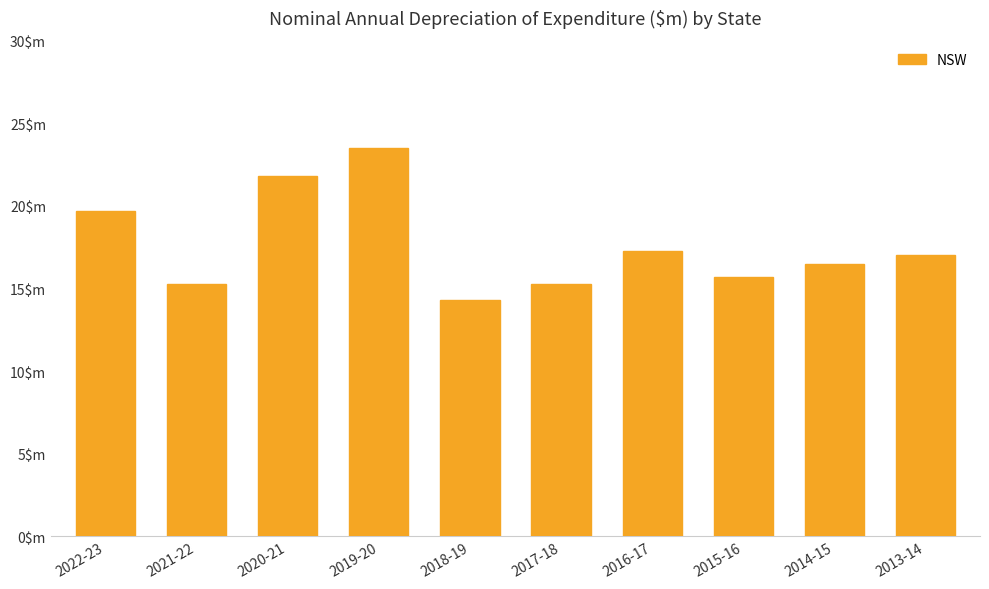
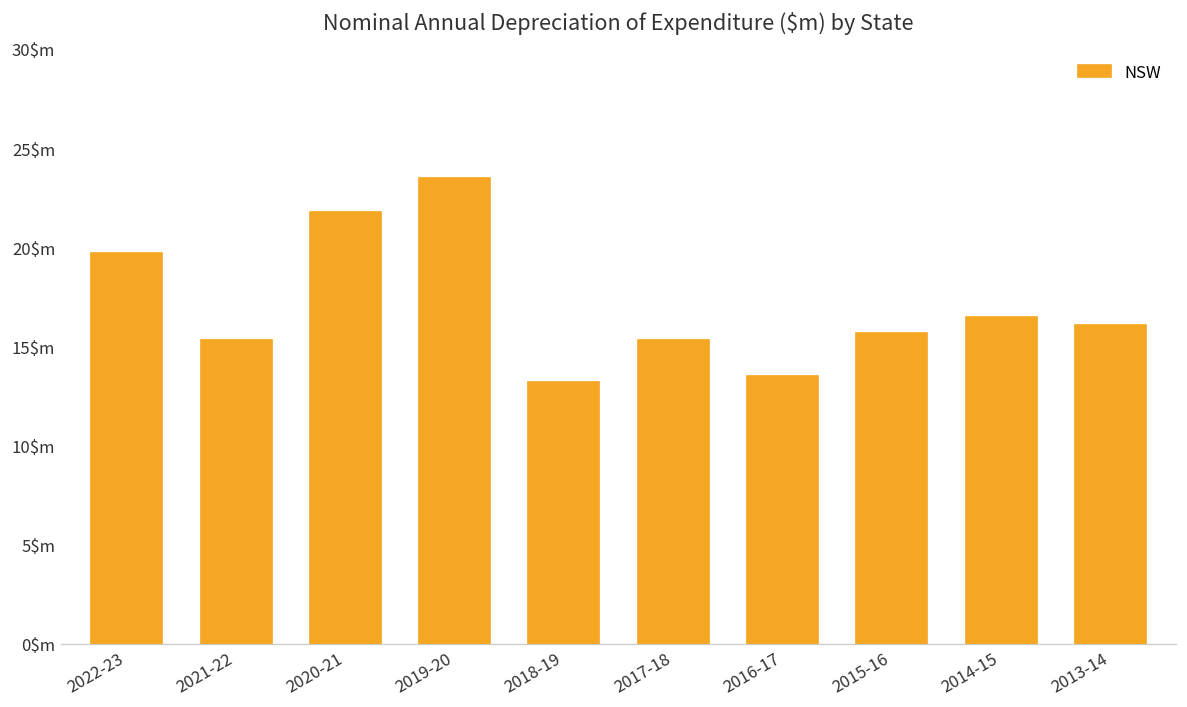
  {
    "2022-23": "19.7$m",
    "2021-22": "15.3$m",
    "2020-21": "21.8$m",
    "2019-20": "23.5$m",
-   "2018-19": "14.3$m",
+   "2018-19": "13.2$m",
    "2017-18": "15.3$m",
-   "2016-17": "17.3$m",
+   "2016-17": "13.5$m",
    "2015-16": "15.7$m",
    "2014-15": "16.5$m",
-   "2013-14": "17.0$m"
+   "2013-14": "16.1$m"
  }
